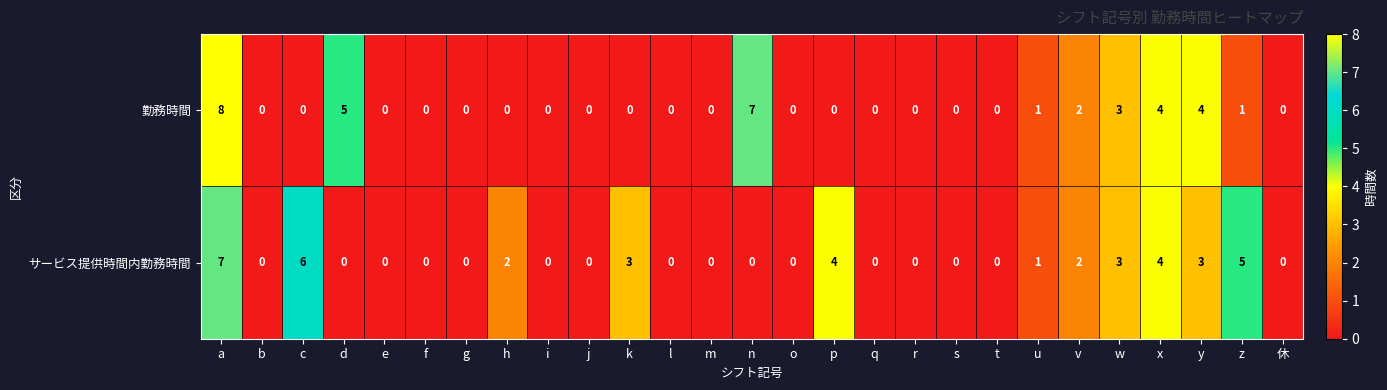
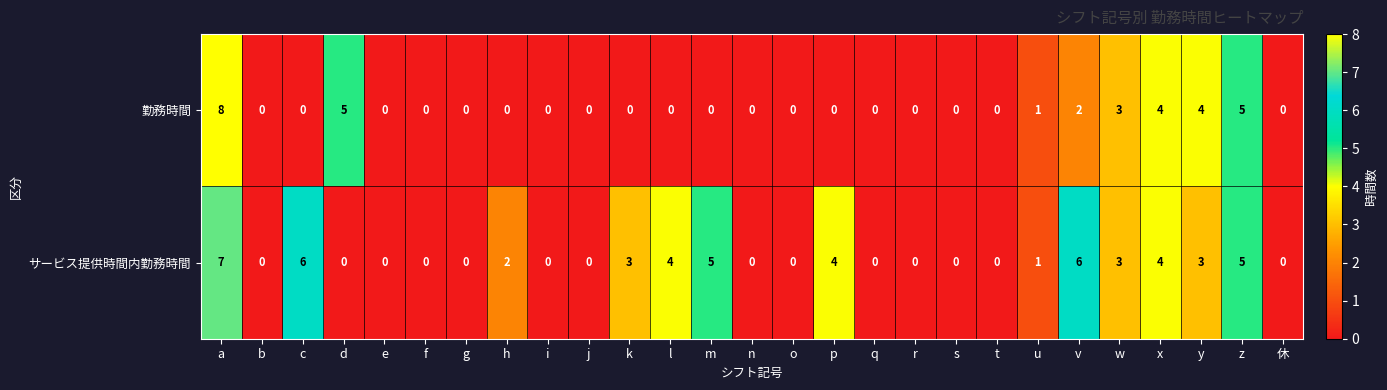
  {
    "勤務時間": {
      "a": 8,
      "b": 0,
      "c": 0,
      "d": 5,
      "e": 0,
      "f": 0,
      "g": 0,
      "h": 0,
      "i": 0,
      "j": 0,
      "k": 0,
      "l": 0,
      "m": 0,
-     "n": 7,
+     "n": 0,
      "o": 0,
      "p": 0,
      "q": 0,
      "r": 0,
      "s": 0,
      "t": 0,
      "u": 1,
      "v": 2,
      "w": 3,
      "x": 4,
      "y": 4,
-     "z": 1,
+     "z": 5,
      "休": 0
    },
    "サービス提供時間内勤務時間": {
      "a": 7,
      "b": 0,
      "c": 6,
      "d": 0,
      "e": 0,
      "f": 0,
      "g": 0,
      "h": 2,
      "i": 0,
      "j": 0,
      "k": 3,
-     "l": 0,
-     "m": 0,
+     "l": 4,
+     "m": 5,
      "n": 0,
      "o": 0,
      "p": 4,
      "q": 0,
      "r": 0,
      "s": 0,
      "t": 0,
      "u": 1,
-     "v": 2,
+     "v": 6,
      "w": 3,
      "x": 4,
      "y": 3,
      "z": 5,
      "休": 0
    }
  }
